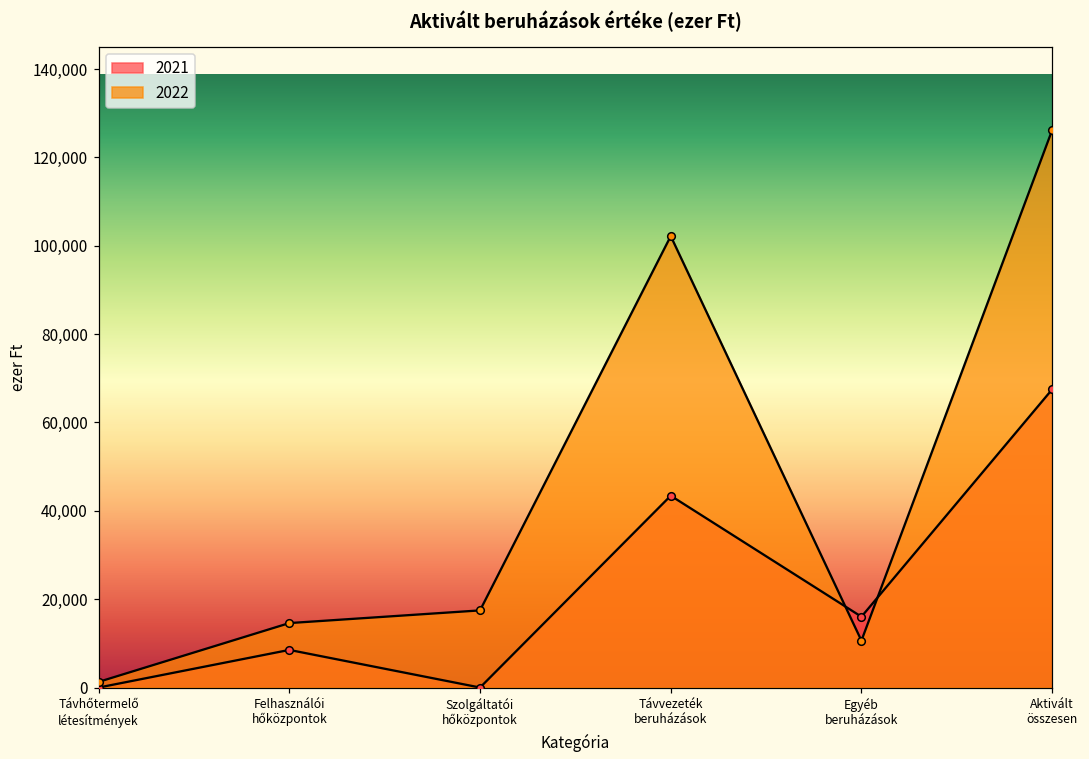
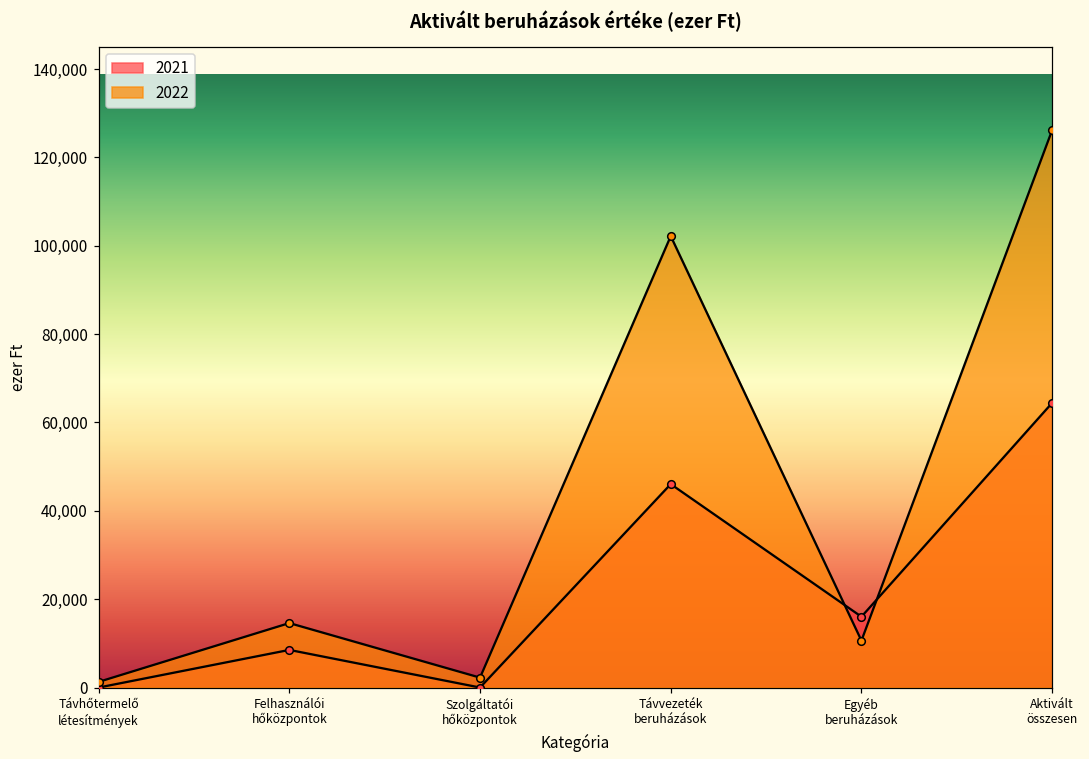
  {
    "2021": {
      "Távhőtermelő létesítmények": "0",
      "Felhasználói hőközpontok": "9,000",
      "Szolgáltatói hőközpontok": "0",
-     "Távvezeték beruházások": "43,000",
+     "Távvezeték beruházások": "46,000",
      "Egyéb beruházások": "16,000",
-     "Aktivált összesen": "67,000"
+     "Aktivált összesen": "64,000"
    },
    "2022": {
      "Távhőtermelő létesítmények": "1,000",
      "Felhasználói hőközpontok": "15,000",
-     "Szolgáltatói hőközpontok": "17,000",
+     "Szolgáltatói hőközpontok": "2,000",
      "Távvezeték beruházások": "102,000",
      "Egyéb beruházások": "11,000",
      "Aktivált összesen": "126,000"
    }
  }
